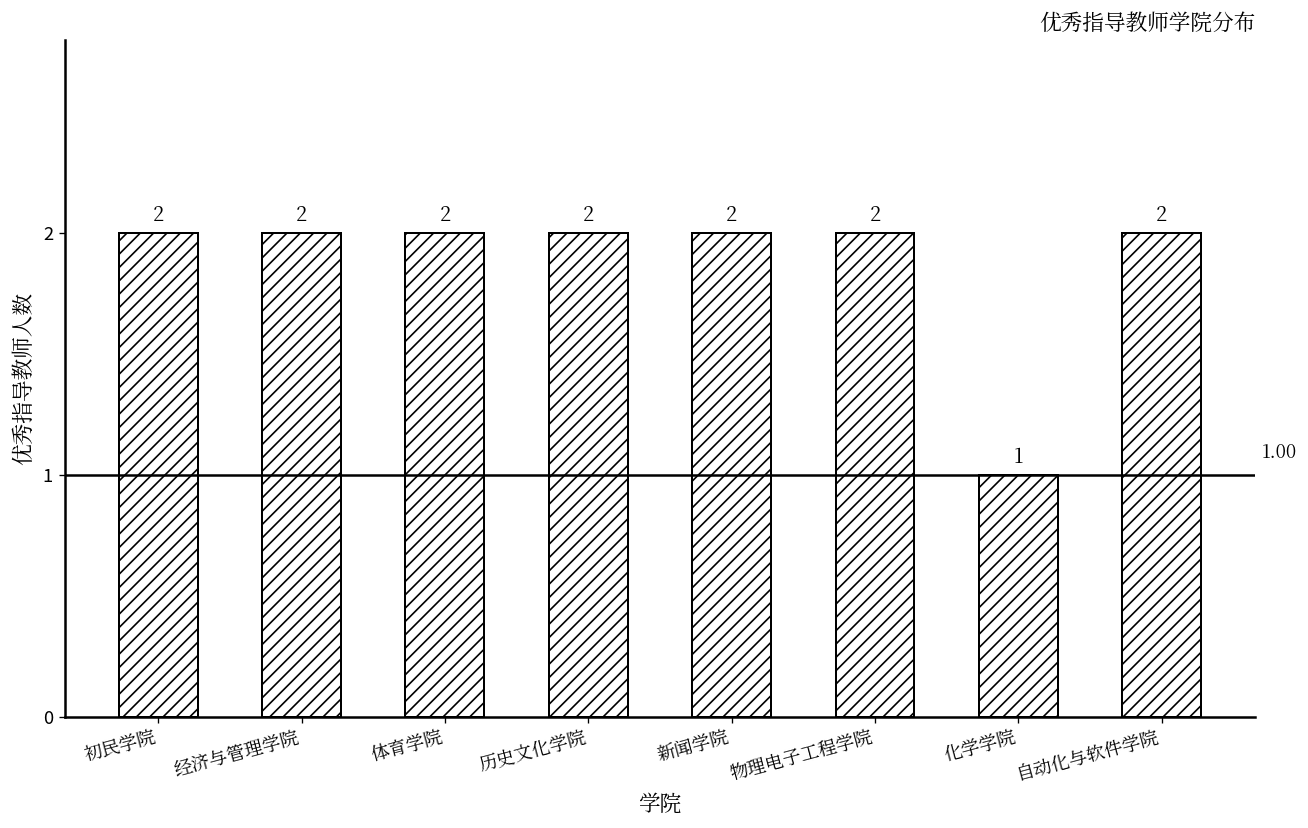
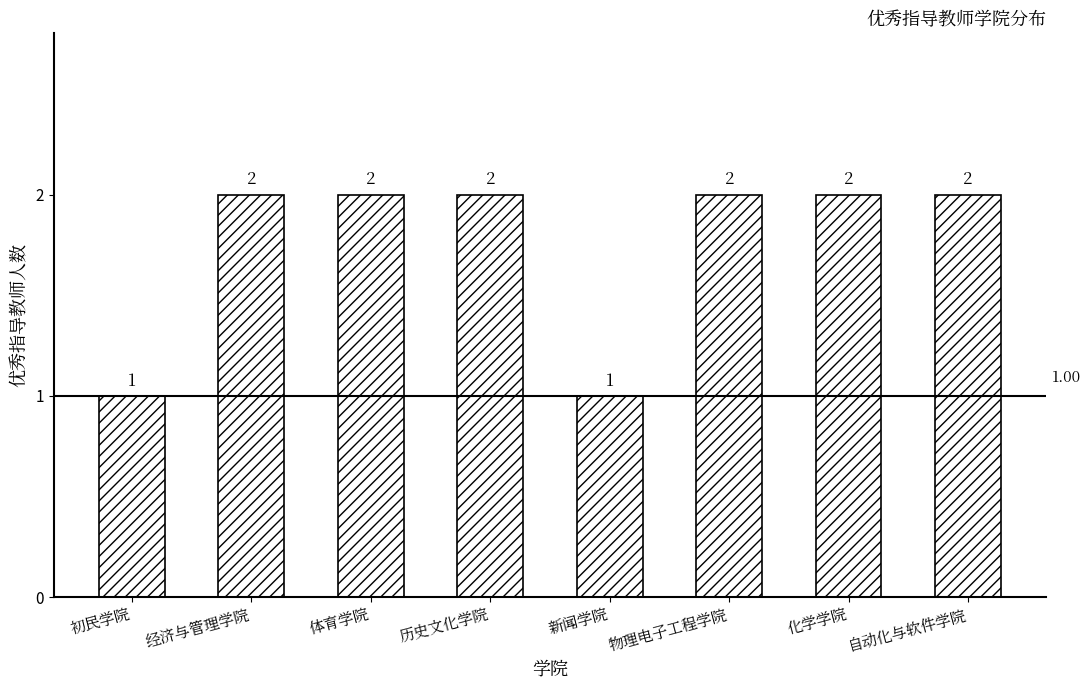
  {
-   "初民学院": 2,
+   "初民学院": 1,
    "经济与管理学院": 2,
    "体育学院": 2,
    "历史文化学院": 2,
-   "新闻学院": 2,
+   "新闻学院": 1,
    "物理电子工程学院": 2,
-   "化学学院": 1,
+   "化学学院": 2,
    "自动化与软件学院": 2
  }
